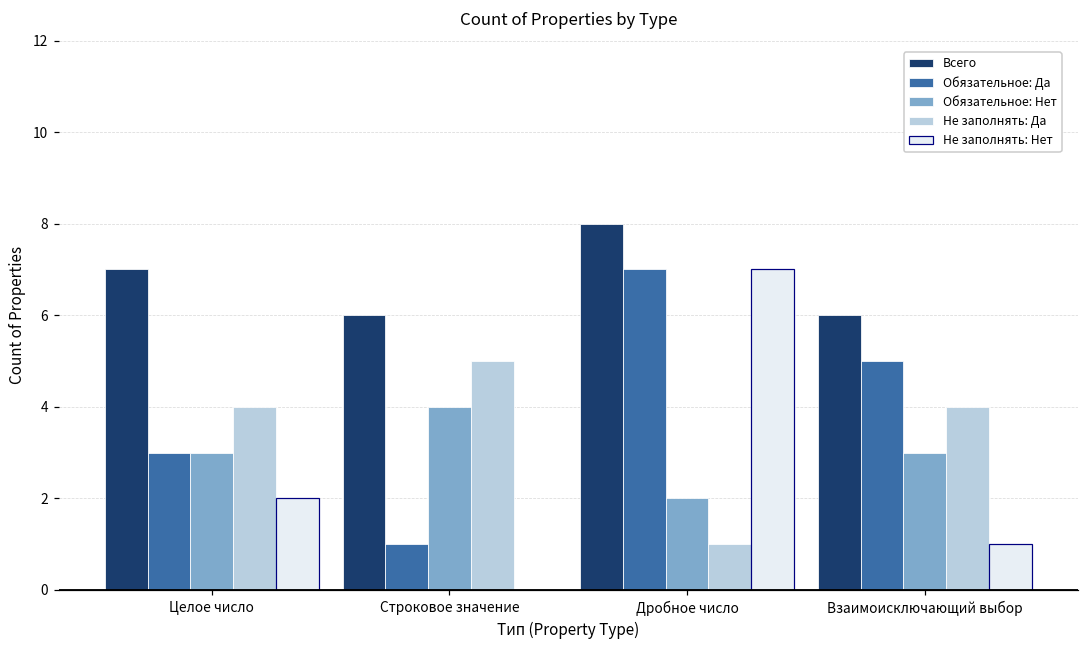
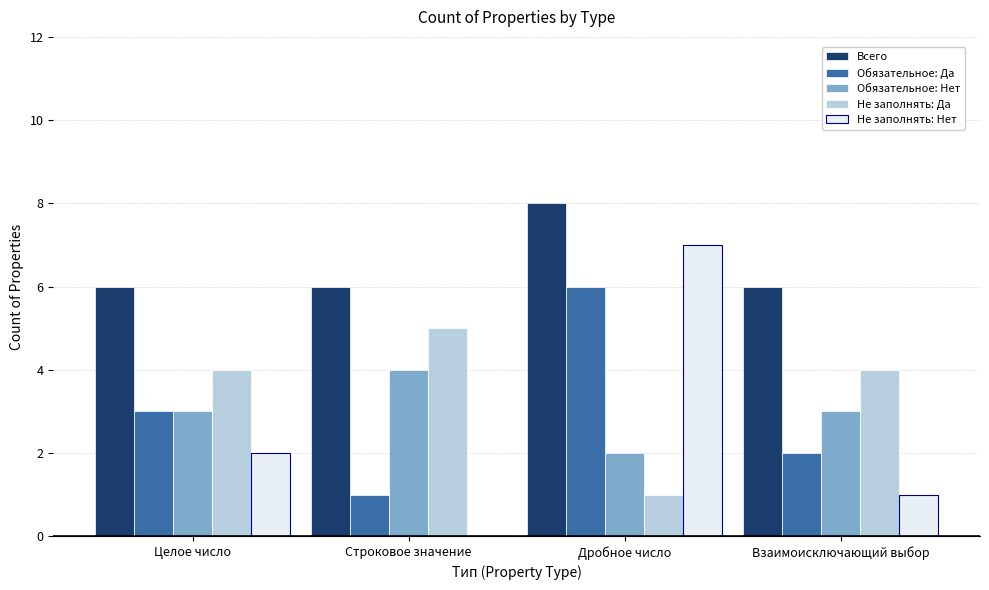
  {
    "Всего": {
-     "Целое число": 7,
+     "Целое число": 6,
      "Строковое значение": 6,
      "Дробное число": 8,
      "Взаимоисключающий выбор": 6
    },
    "Обязательное: Да": {
      "Целое число": 3,
      "Строковое значение": 1,
-     "Дробное число": 7,
-     "Взаимоисключающий выбор": 5
+     "Дробное число": 6,
+     "Взаимоисключающий выбор": 2
    },
    "Обязательное: Нет": {
      "Целое число": 3,
      "Строковое значение": 4,
      "Дробное число": 2,
      "Взаимоисключающий выбор": 3
    },
    "Не заполнять: Да": {
      "Целое число": 4,
      "Строковое значение": 5,
      "Дробное число": 1,
      "Взаимоисключающий выбор": 4
    },
    "Не заполнять: Нет": {
      "Целое число": 2,
      "Строковое значение": 0,
      "Дробное число": 7,
      "Взаимоисключающий выбор": 1
    }
  }
